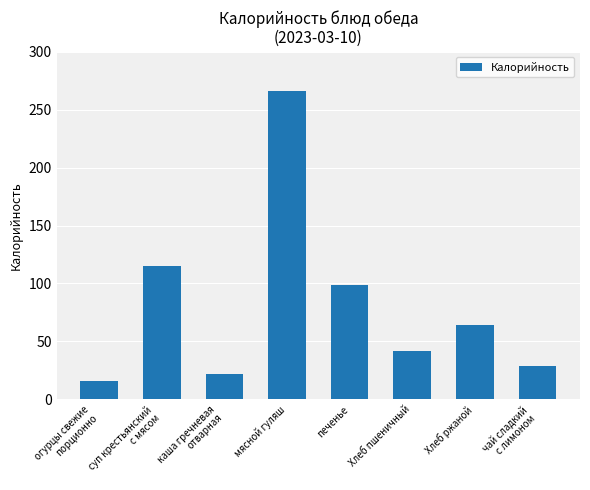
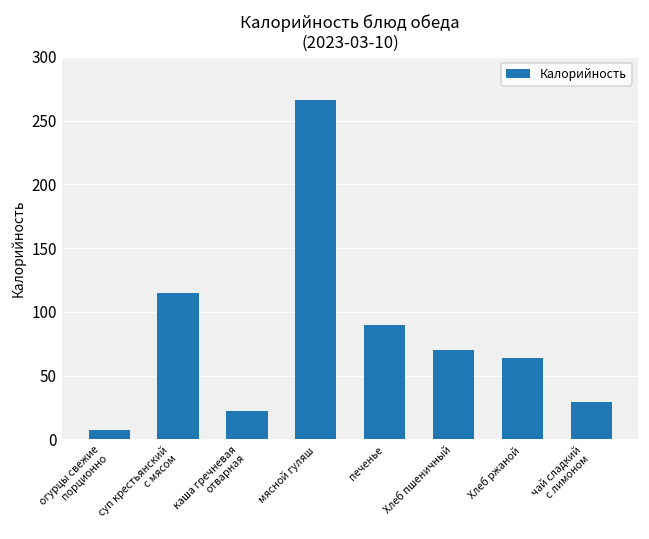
  {
-   "огурцы свежие порционно": 16,
+   "огурцы свежие порционно": 7,
    "суп крестьянский с мясом": 115,
    "каша гречневая отварная": 22,
    "мясной гуляш": 266,
-   "печенье": 99,
-   "Хлеб пшеничный": 42,
+   "печенье": 90,
+   "Хлеб пшеничный": 70,
    "Хлеб ржаной": 64,
    "чай сладкий с лимоном": 29
  }
